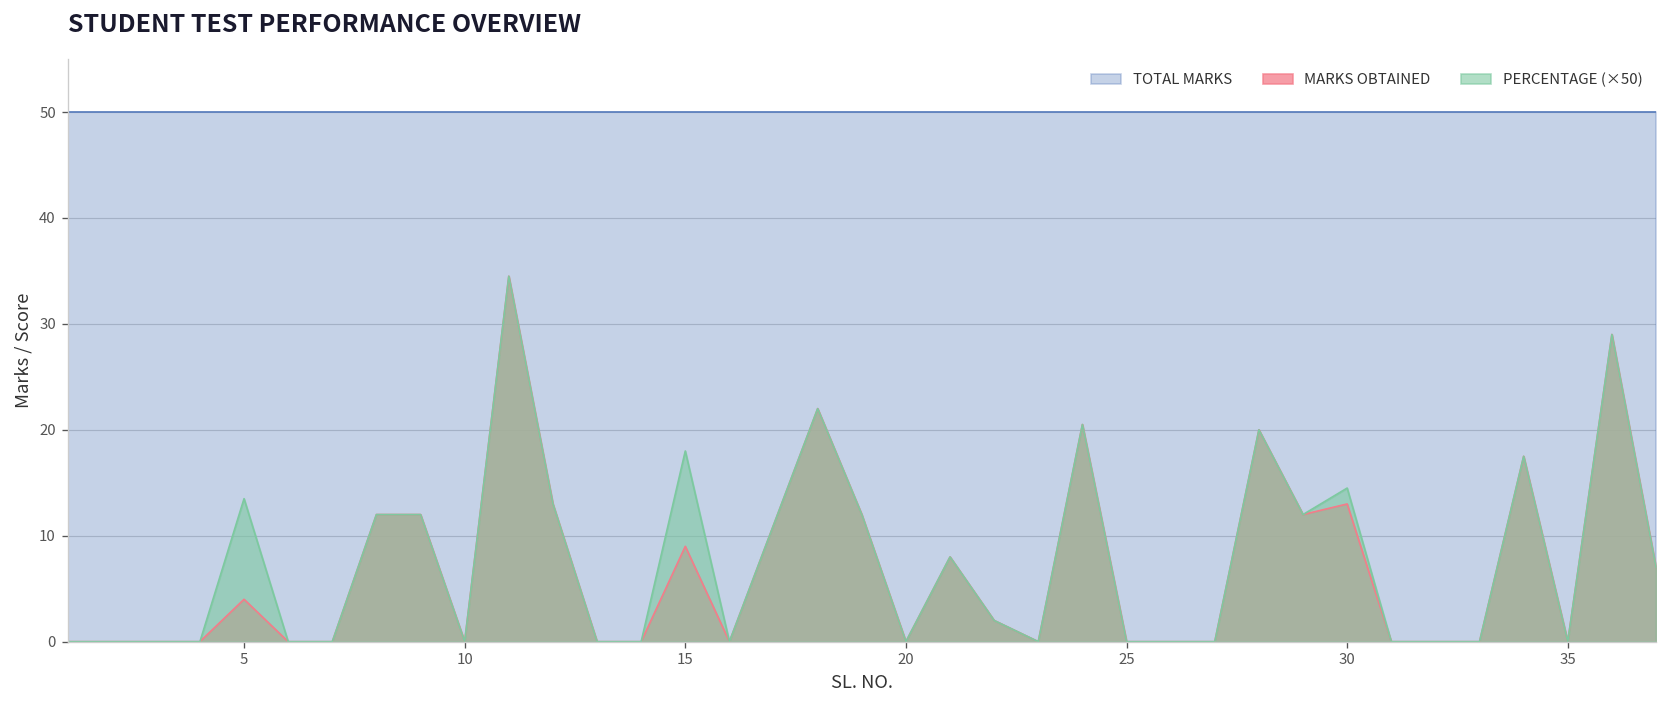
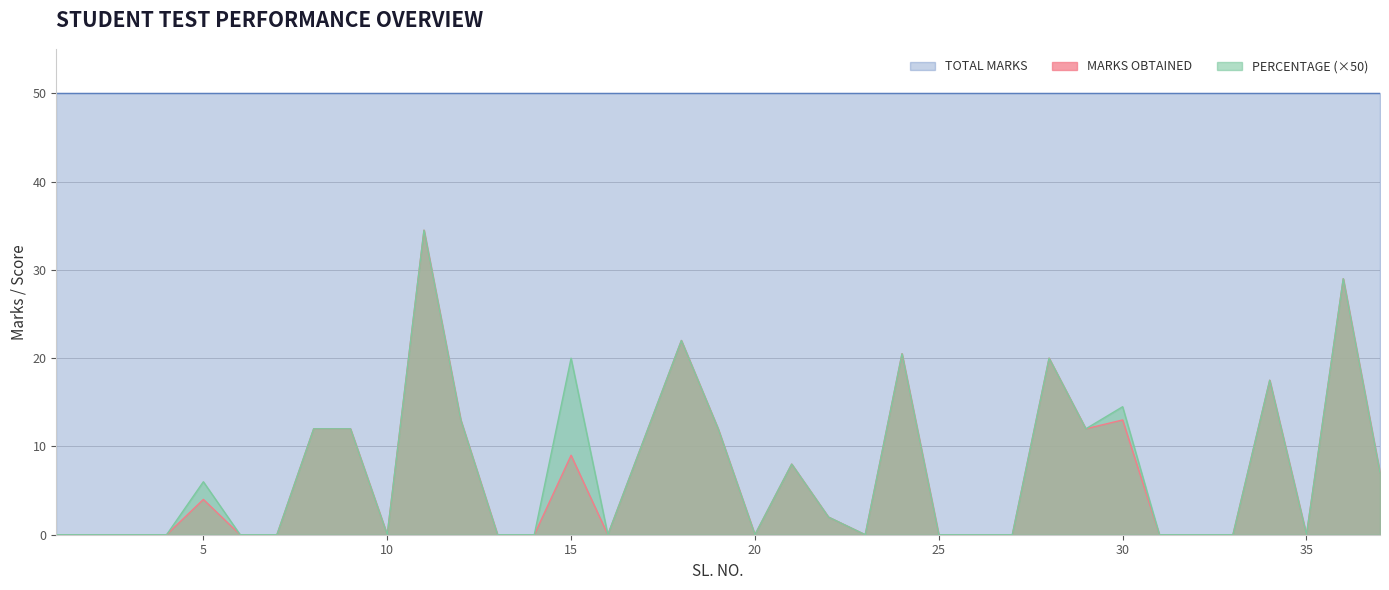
  {
    "TOTAL MARKS": {
      "5": 50,
      "10": 50,
      "15": 50,
      "20": 50,
      "25": 50,
      "30": 50,
      "35": 50
    },
    "MARKS OBTAINED": {
      "5": 4,
      "15": 9,
      "30": 13
    },
    "PERCENTAGE (×50)": {
-     "5": 14,
-     "15": 18,
+     "5": 6,
+     "15": 20,
      "30": 14
    }
  }
